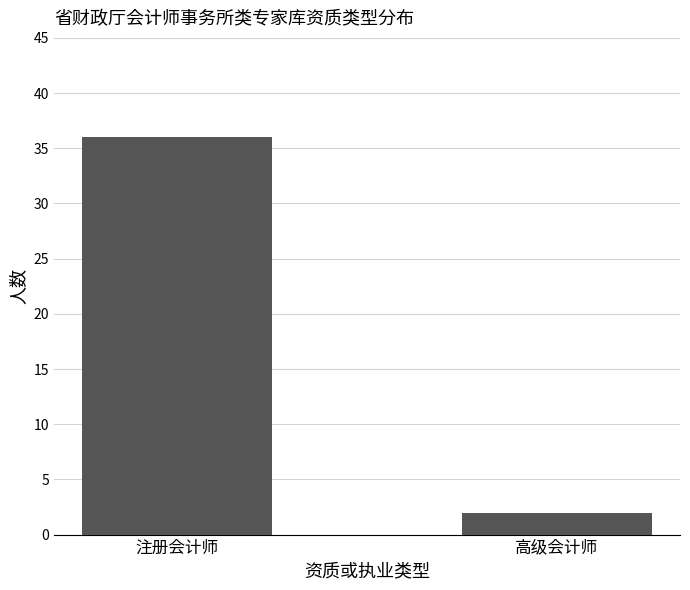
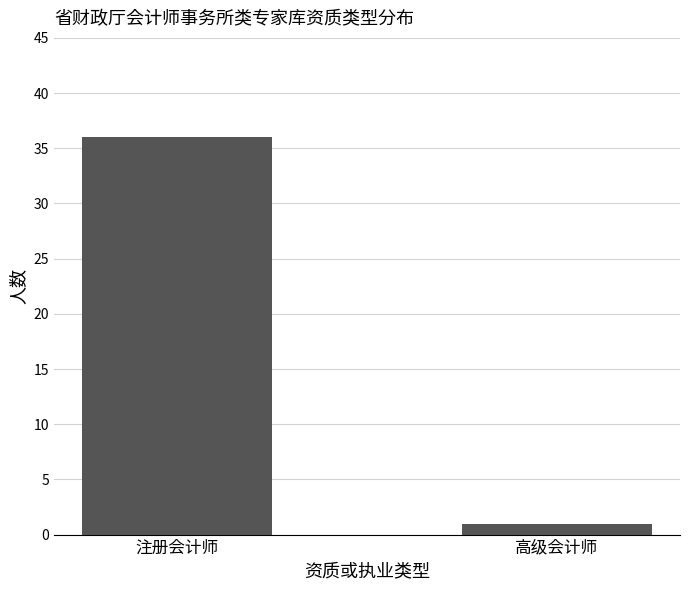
  {
    "注册会计师": 36,
-   "高级会计师": 2
+   "高级会计师": 1
  }
